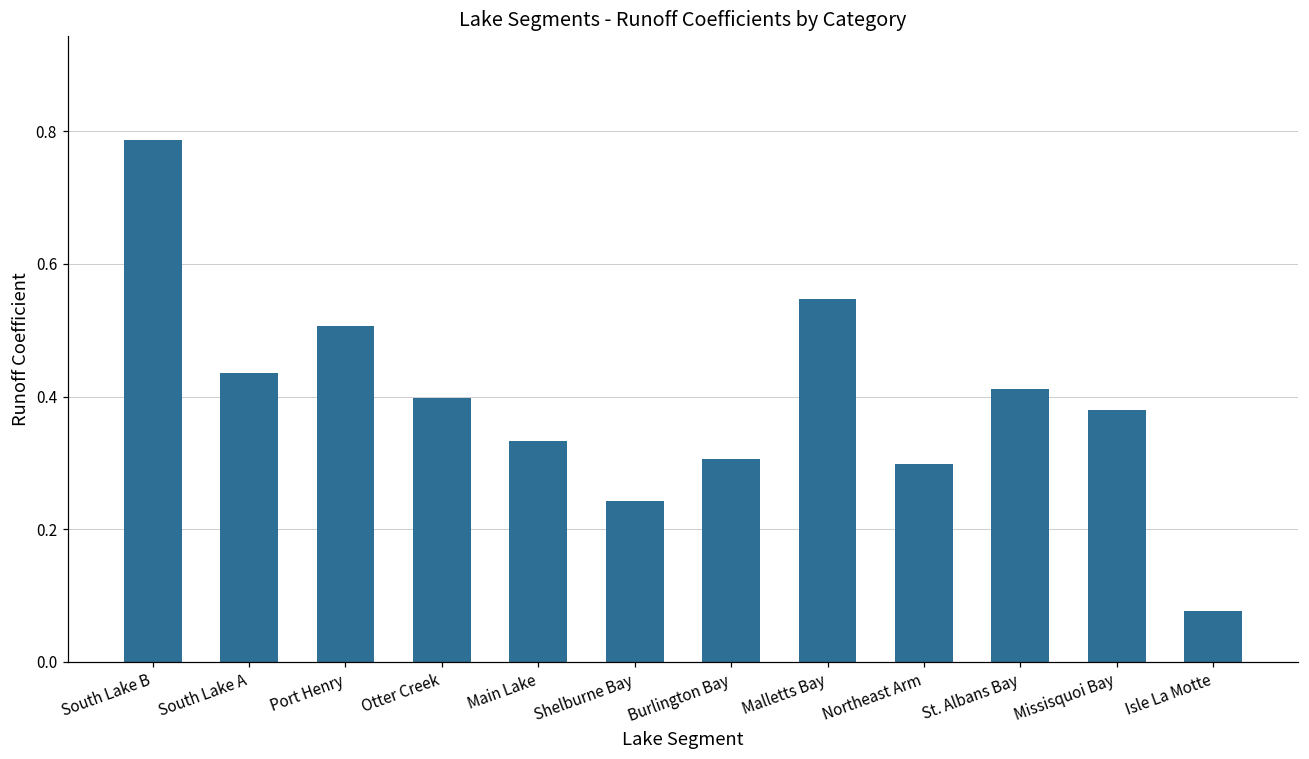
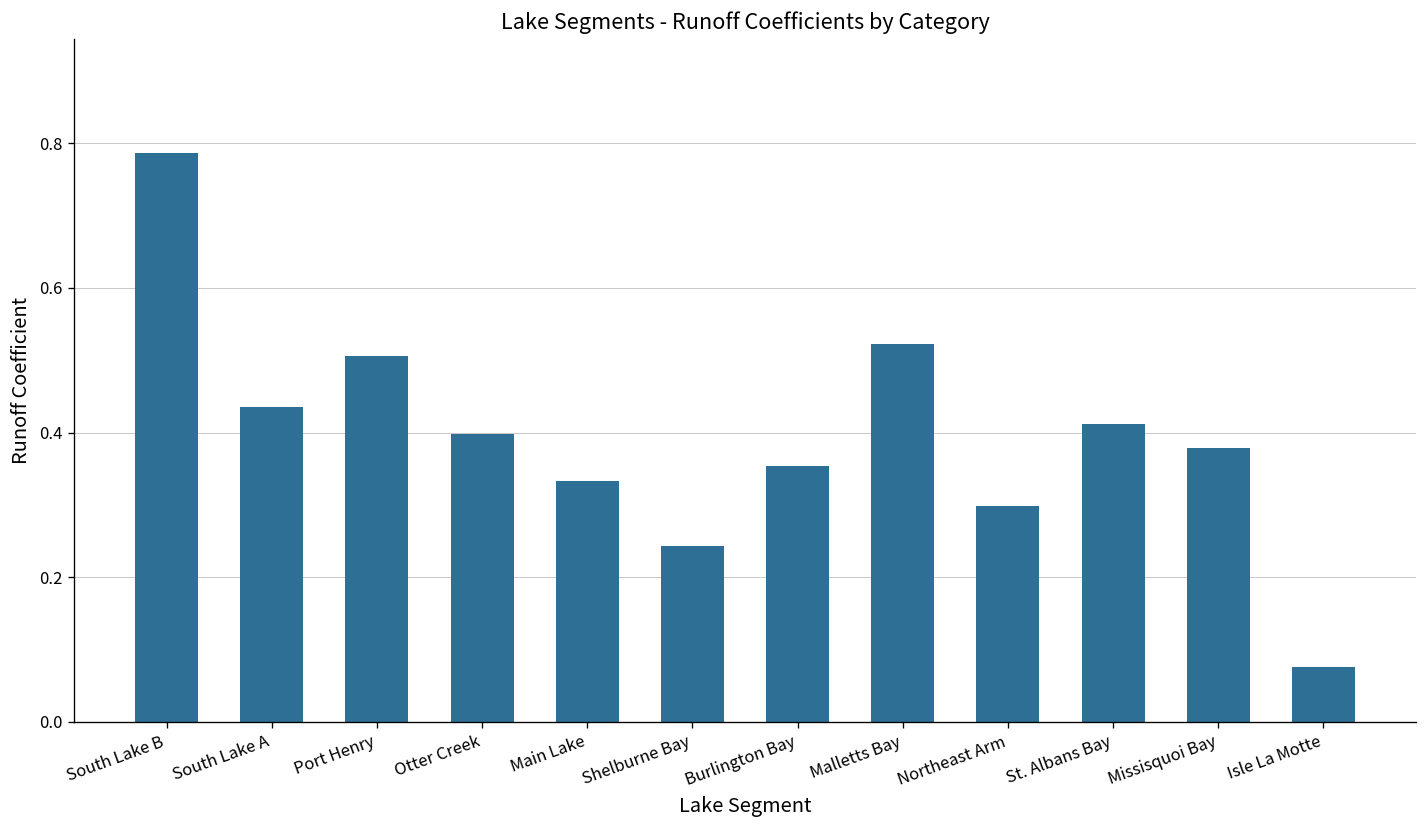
  {
    "South Lake B": 0.79,
    "South Lake A": 0.44,
    "Port Henry": 0.51,
    "Otter Creek": 0.40,
    "Main Lake": 0.33,
    "Shelburne Bay": 0.24,
-   "Burlington Bay": 0.31,
-   "Malletts Bay": 0.55,
+   "Burlington Bay": 0.35,
+   "Malletts Bay": 0.52,
    "Northeast Arm": 0.30,
    "St. Albans Bay": 0.41,
    "Missisquoi Bay": 0.38,
    "Isle La Motte": 0.08
  }
